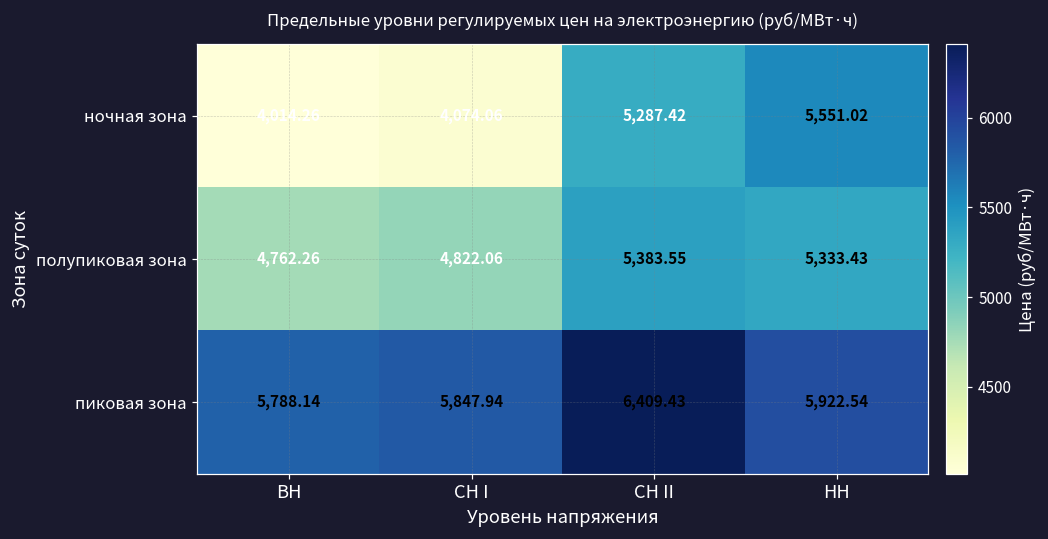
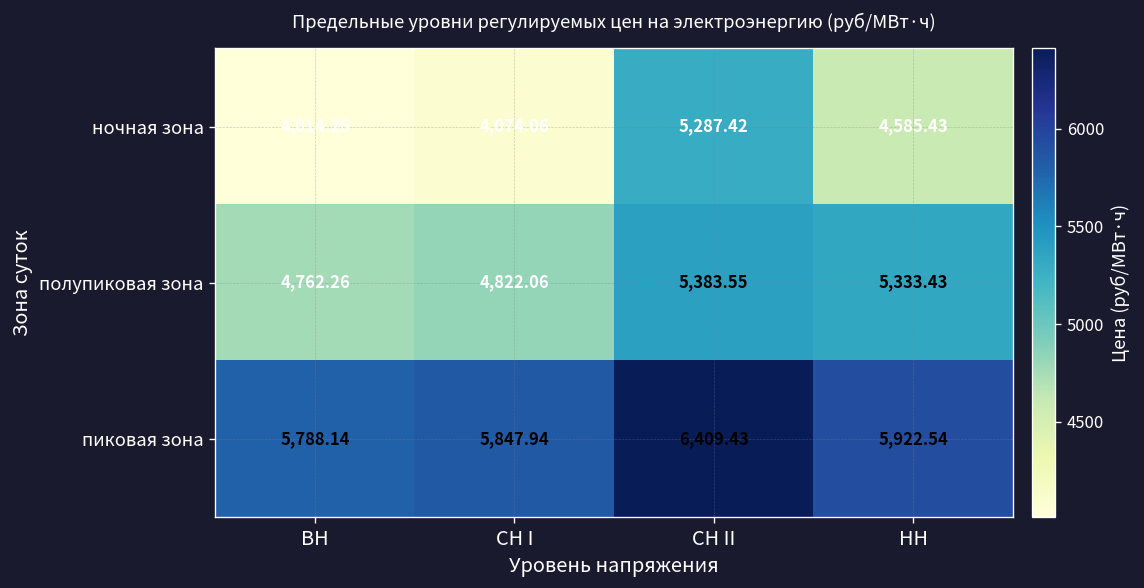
  {
    "ночная зона": {
      "СН II": "5,287.42",
-     "НН": "5,551.02"
+     "НН": "4,585.43"
    },
    "полупиковая зона": {
      "ВН": "4,762.26",
      "СН I": "4,822.06",
      "СН II": "5,383.55",
      "НН": "5,333.43"
    },
    "пиковая зона": {
      "ВН": "5,788.14",
      "СН I": "5,847.94",
      "СН II": "6,409.43",
      "НН": "5,922.54"
    }
  }
